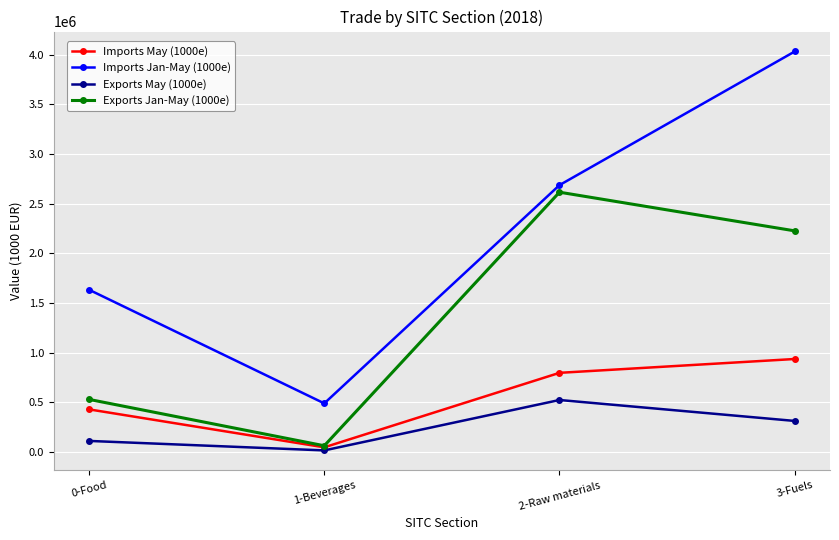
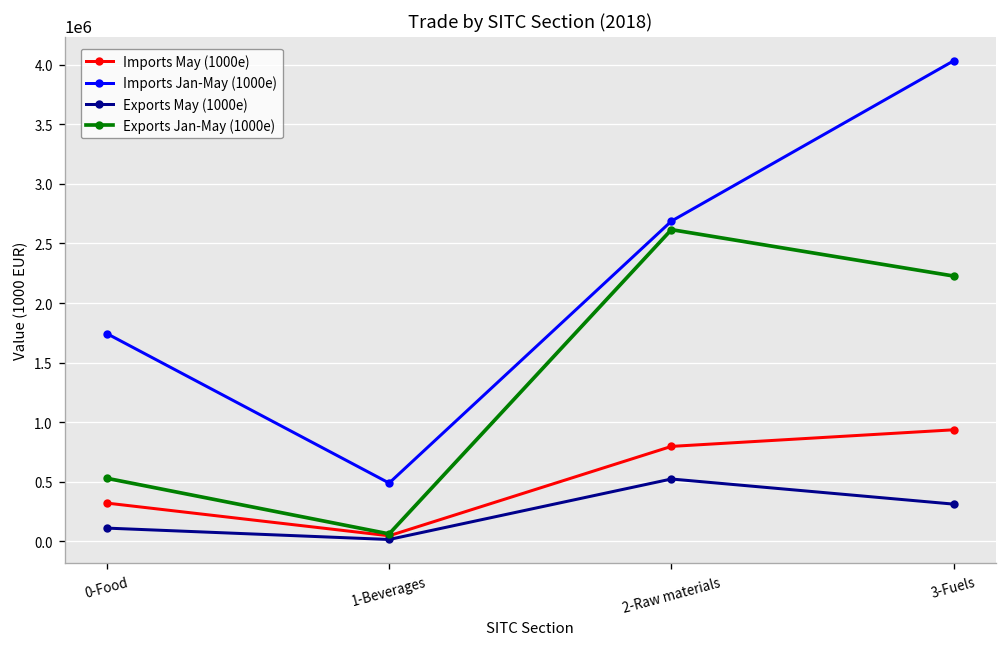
  {
    "Imports May (1000e)": {
-     "0-Food": 400000,
+     "0-Food": 300000,
      "2-Raw materials": 800000,
      "3-Fuels": 900000
    },
    "Imports Jan-May (1000e)": {
-     "0-Food": 1600000,
+     "0-Food": 1700000,
      "1-Beverages": 500000,
      "2-Raw materials": 2700000,
      "3-Fuels": 4000000
    },
    "Exports May (1000e)": {
      "0-Food": 100000,
      "1-Beverages": 0,
      "2-Raw materials": 500000,
      "3-Fuels": 300000
    },
    "Exports Jan-May (1000e)": {
      "0-Food": 500000,
      "2-Raw materials": 2600000,
      "3-Fuels": 2200000
    }
  }
